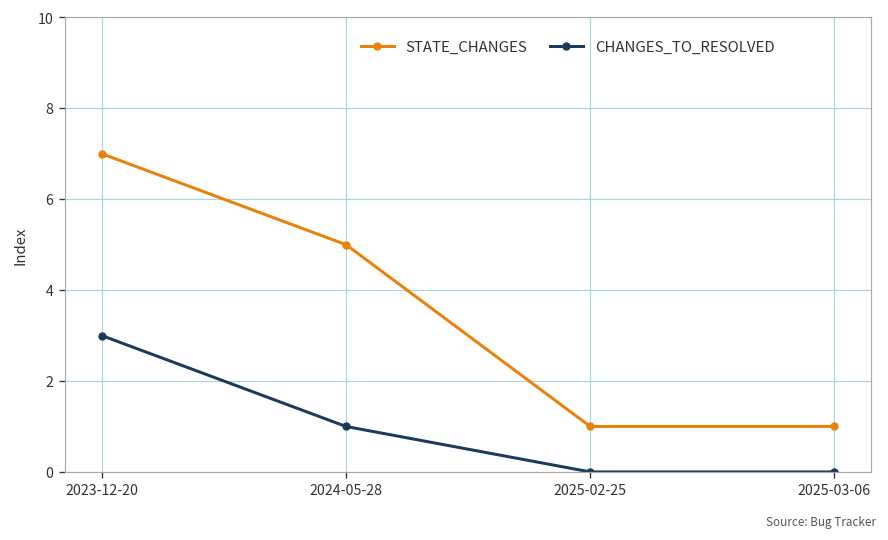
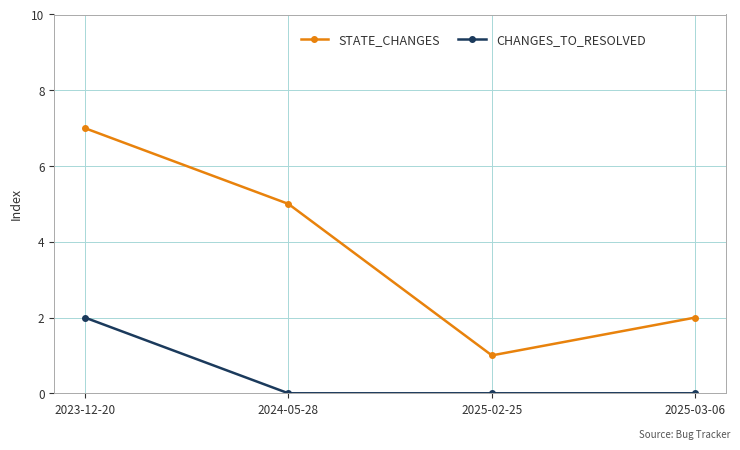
  {
    "STATE_CHANGES": {
      "2023-12-20": 7,
      "2024-05-28": 5,
      "2025-02-25": 1,
-     "2025-03-06": 1
+     "2025-03-06": 2
    },
    "CHANGES_TO_RESOLVED": {
-     "2023-12-20": 3,
-     "2024-05-28": 1,
+     "2023-12-20": 2,
+     "2024-05-28": 0,
      "2025-02-25": 0,
      "2025-03-06": 0
    }
  }
